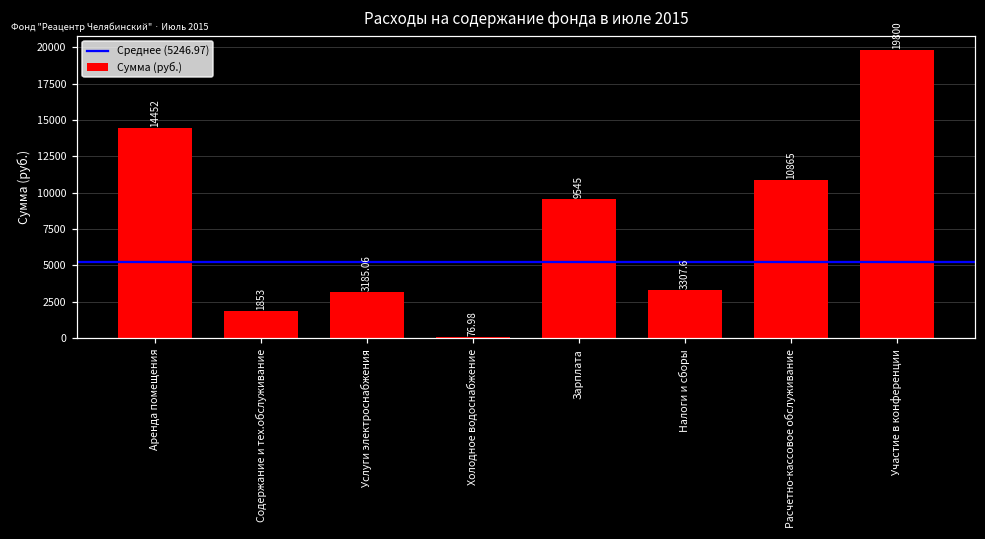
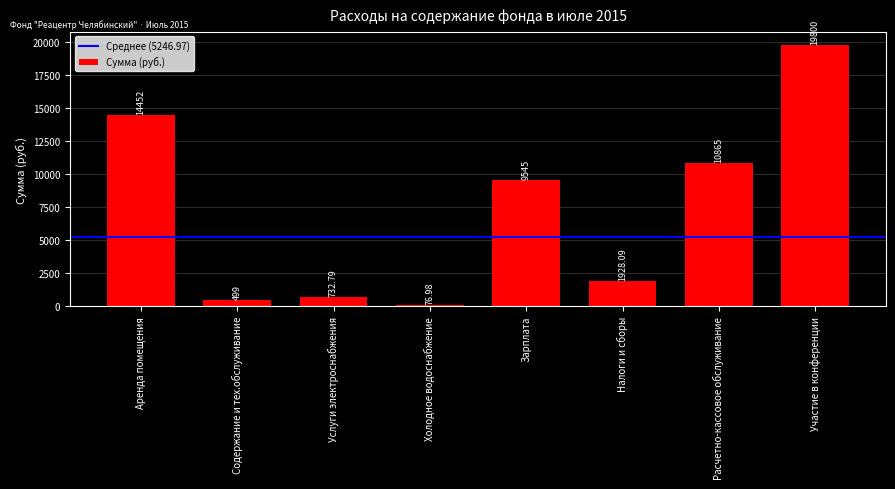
  {
    "Аренда помещения": 14452,
-   "Содержание и тех.обслуживание": 1853,
-   "Услуги электроснабжения": 3185.06,
+   "Содержание и тех.обслуживание": 499,
+   "Услуги электроснабжения": 732.79,
    "Холодное водоснабжение": 76.98,
    "Зарплата": 9545,
-   "Налоги и сборы": 3307.6,
+   "Налоги и сборы": 1928.09,
    "Расчетно-кассовое обслуживание": 10865,
    "Участие в конференции": 19800
  }
